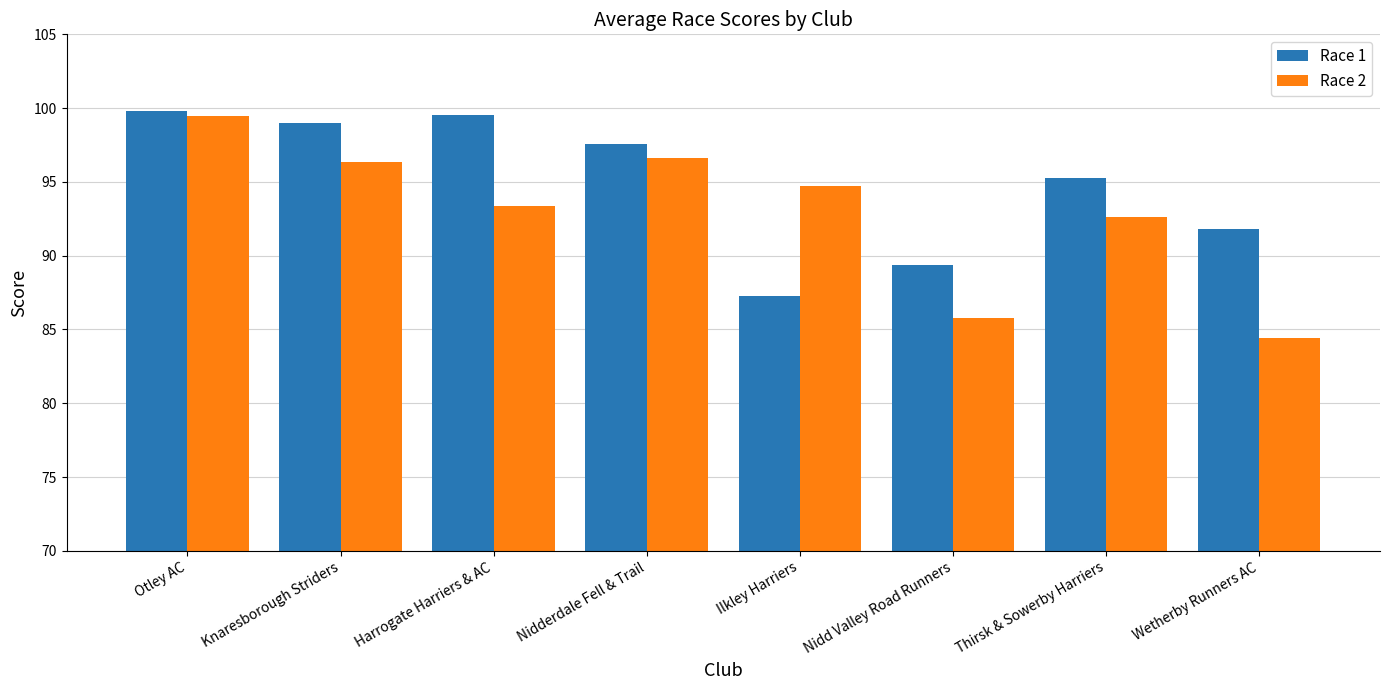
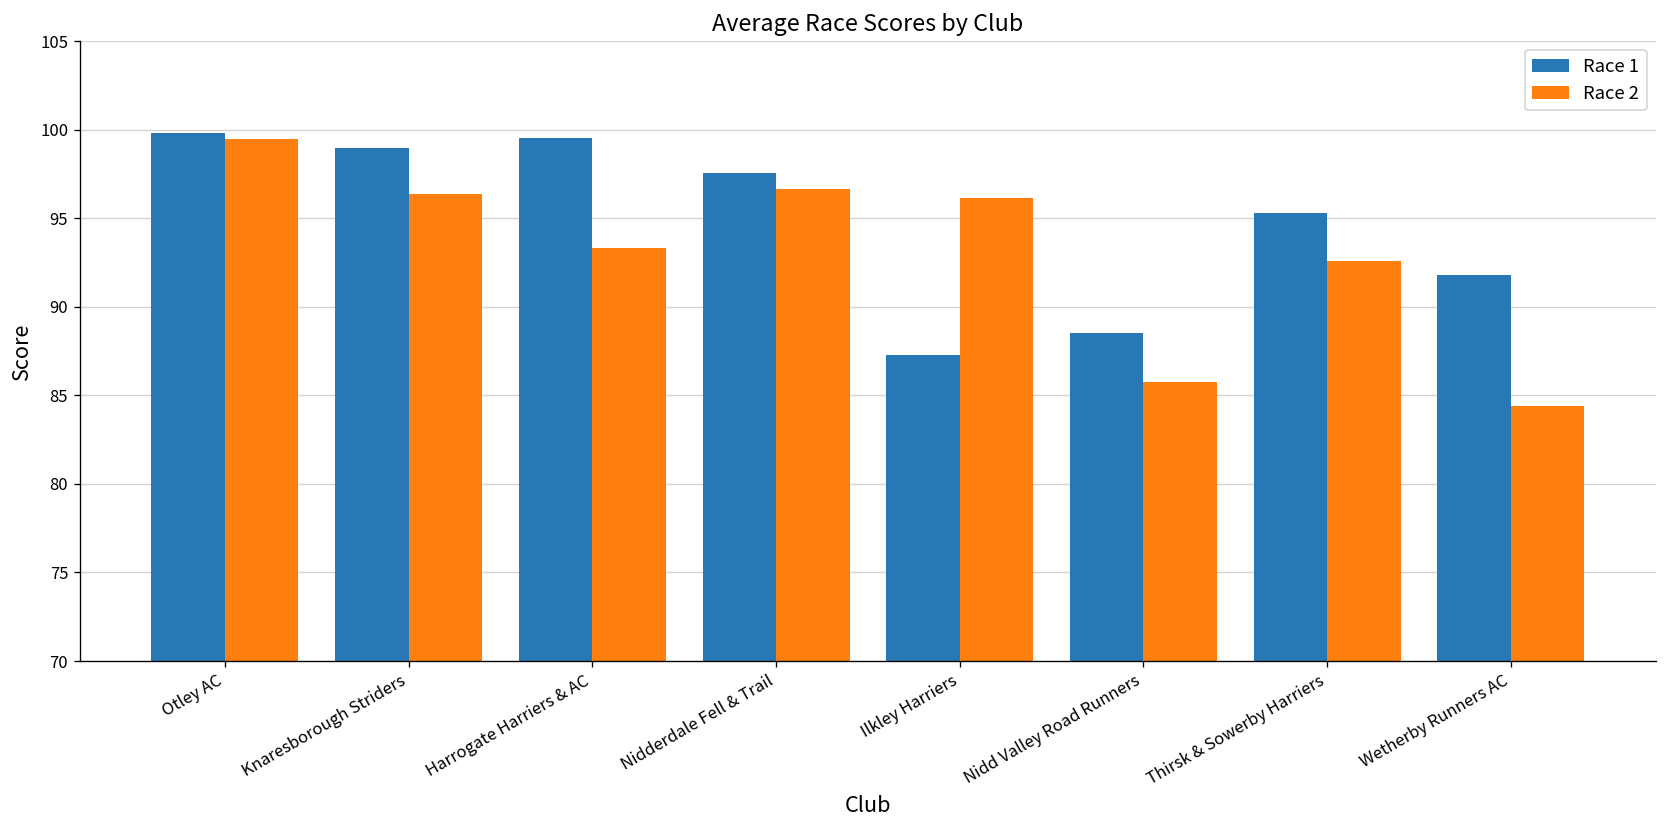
  {
    "Race 1": {
      "Otley AC": 99.8,
      "Knaresborough Striders": 99.0,
      "Harrogate Harriers & AC": 99.5,
      "Nidderdale Fell & Trail": 97.5,
      "Ilkley Harriers": 87.3,
-     "Nidd Valley Road Runners": 89.4,
+     "Nidd Valley Road Runners": 88.5,
      "Thirsk & Sowerby Harriers": 95.3,
      "Wetherby Runners AC": 91.8
    },
    "Race 2": {
      "Otley AC": 99.5,
      "Knaresborough Striders": 96.4,
      "Harrogate Harriers & AC": 93.3,
      "Nidderdale Fell & Trail": 96.6,
-     "Ilkley Harriers": 94.7,
+     "Ilkley Harriers": 96.2,
      "Nidd Valley Road Runners": 85.8,
      "Thirsk & Sowerby Harriers": 92.6,
      "Wetherby Runners AC": 84.4
    }
  }
